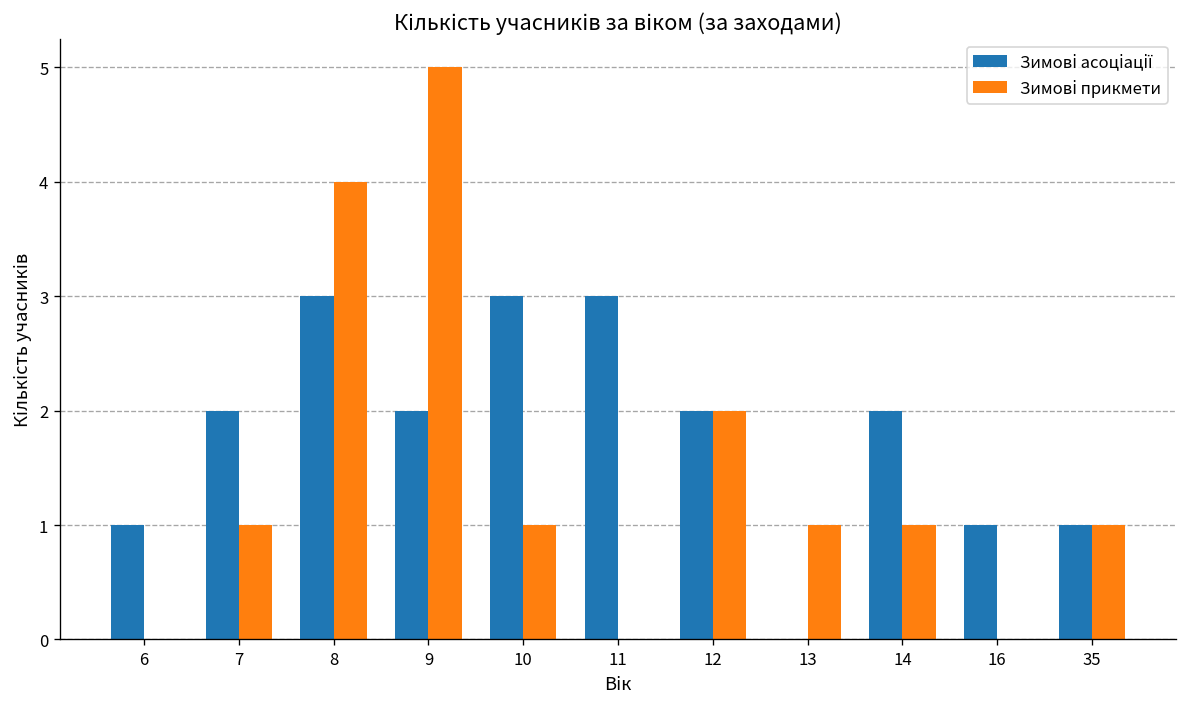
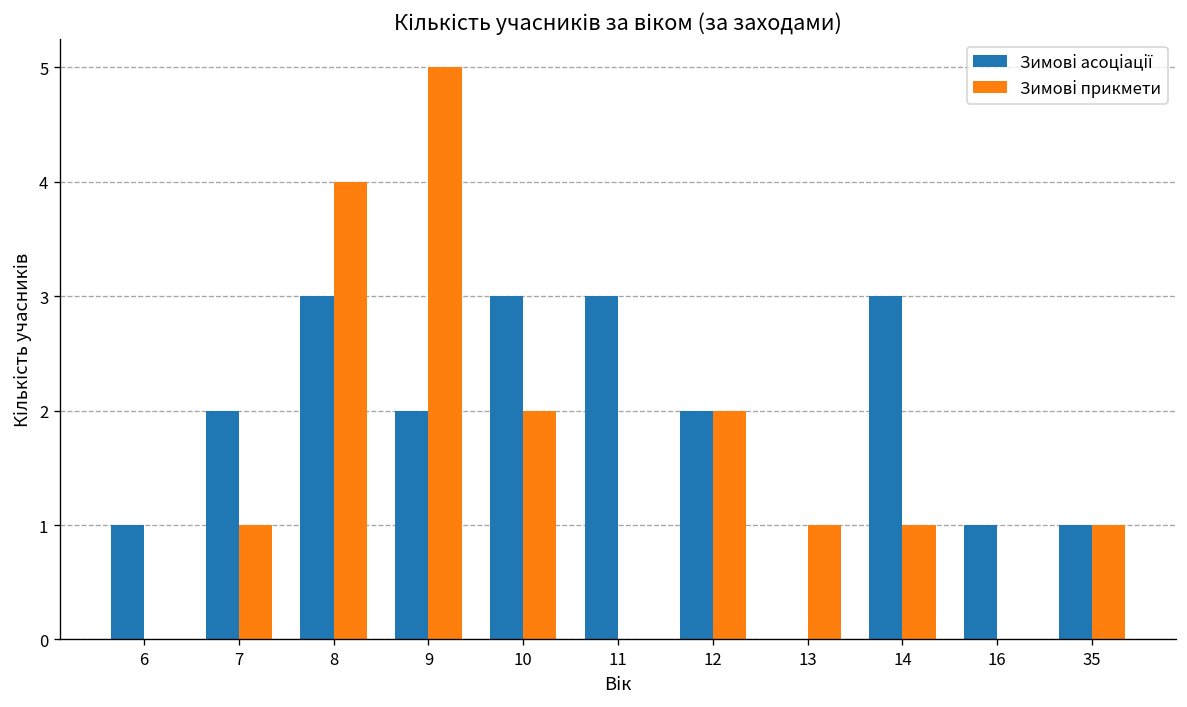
  {
    "Зимові асоціації": {
      "6": 1,
      "7": 2,
      "8": 3,
      "9": 2,
      "10": 3,
      "11": 3,
      "12": 2,
      "13": 0,
-     "14": 2,
+     "14": 3,
      "16": 1,
      "35": 1
    },
    "Зимові прикмети": {
      "6": 0,
      "7": 1,
      "8": 4,
      "9": 5,
-     "10": 1,
+     "10": 2,
      "11": 0,
      "12": 2,
      "13": 1,
      "14": 1,
      "16": 0,
      "35": 1
    }
  }
